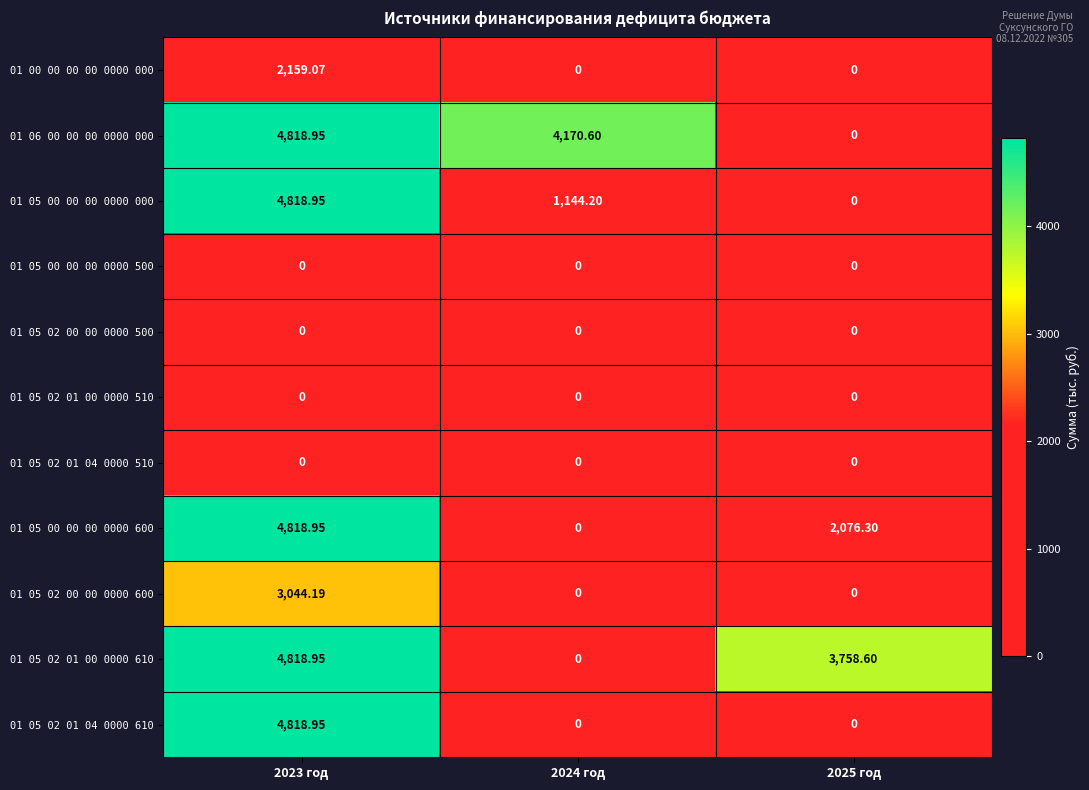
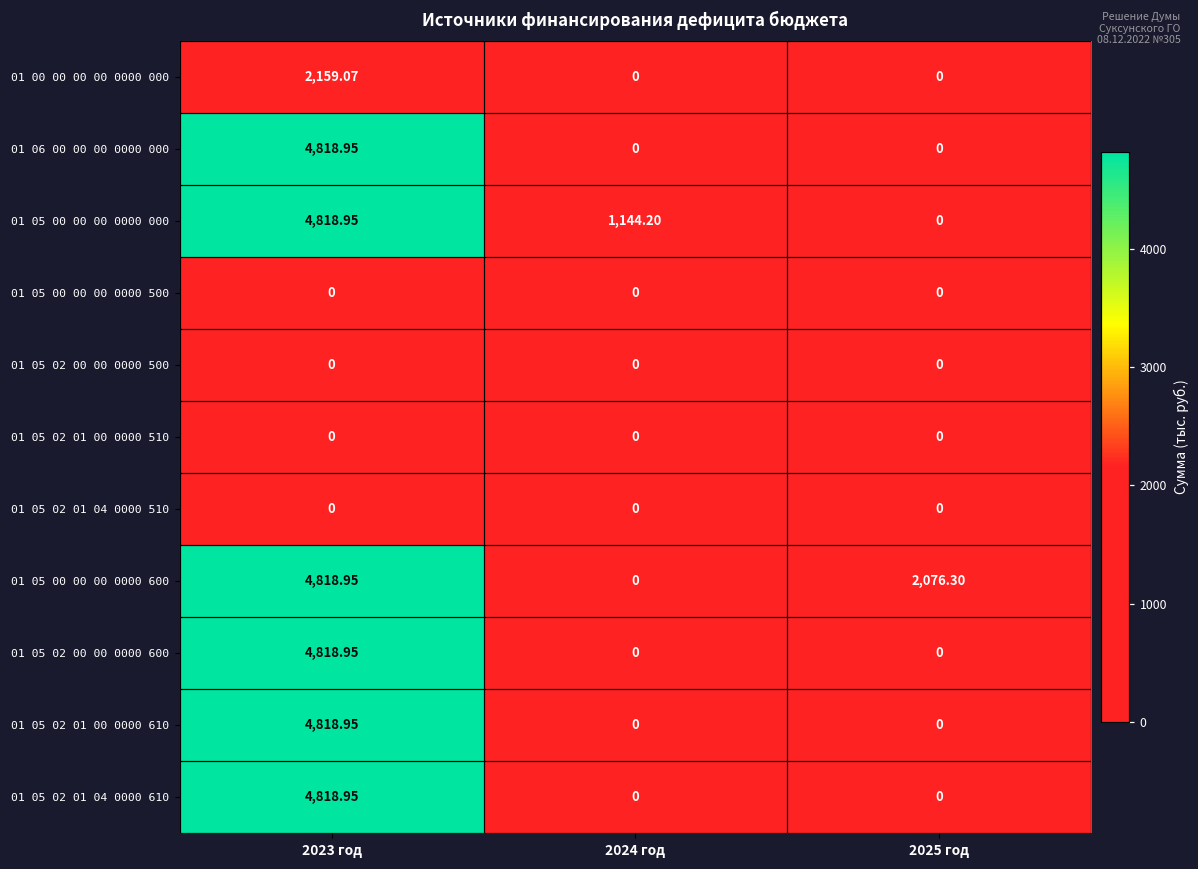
  {
    "01 00 00 00 00 0000 000": {
      "2023 год": "2,159.07",
      "2024 год": "0",
      "2025 год": "0"
    },
    "01 06 00 00 00 0000 000": {
      "2023 год": "4,818.95",
-     "2024 год": "4,170.60",
+     "2024 год": "0",
      "2025 год": "0"
    },
    "01 05 00 00 00 0000 000": {
      "2023 год": "4,818.95",
      "2024 год": "1,144.20",
      "2025 год": "0"
    },
    "01 05 00 00 00 0000 500": {
      "2023 год": "0",
      "2024 год": "0",
      "2025 год": "0"
    },
    "01 05 02 00 00 0000 500": {
      "2023 год": "0",
      "2024 год": "0",
      "2025 год": "0"
    },
    "01 05 02 01 00 0000 510": {
      "2023 год": "0",
      "2024 год": "0",
      "2025 год": "0"
    },
    "01 05 02 01 04 0000 510": {
      "2023 год": "0",
      "2024 год": "0",
      "2025 год": "0"
    },
    "01 05 00 00 00 0000 600": {
      "2023 год": "4,818.95",
      "2024 год": "0",
      "2025 год": "2,076.30"
    },
    "01 05 02 00 00 0000 600": {
-     "2023 год": "3,044.19",
+     "2023 год": "4,818.95",
      "2024 год": "0",
      "2025 год": "0"
    },
    "01 05 02 01 00 0000 610": {
      "2023 год": "4,818.95",
      "2024 год": "0",
-     "2025 год": "3,758.60"
+     "2025 год": "0"
    },
    "01 05 02 01 04 0000 610": {
      "2023 год": "4,818.95",
      "2024 год": "0",
      "2025 год": "0"
    }
  }
